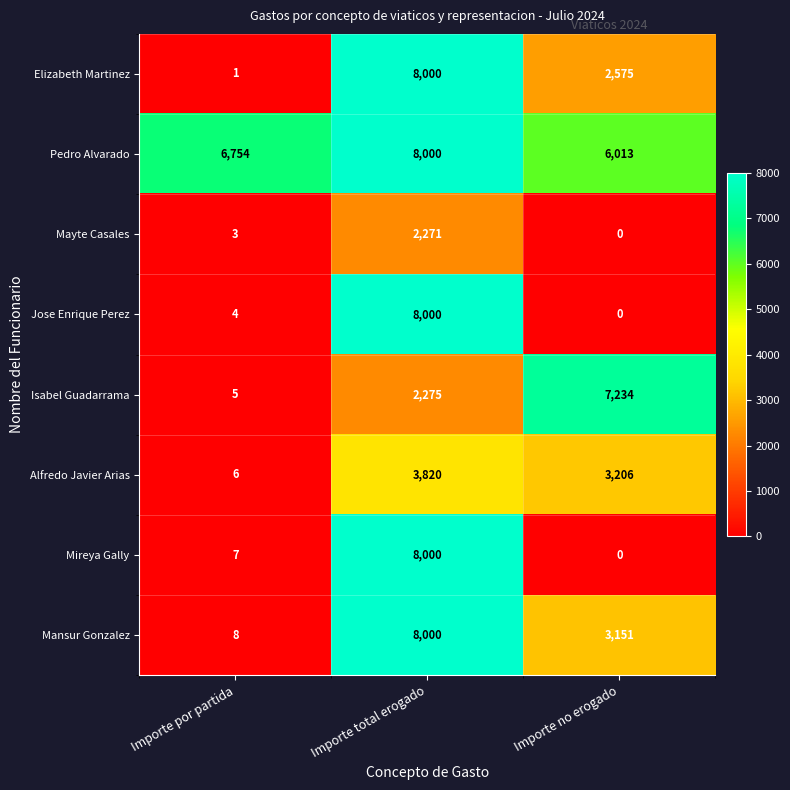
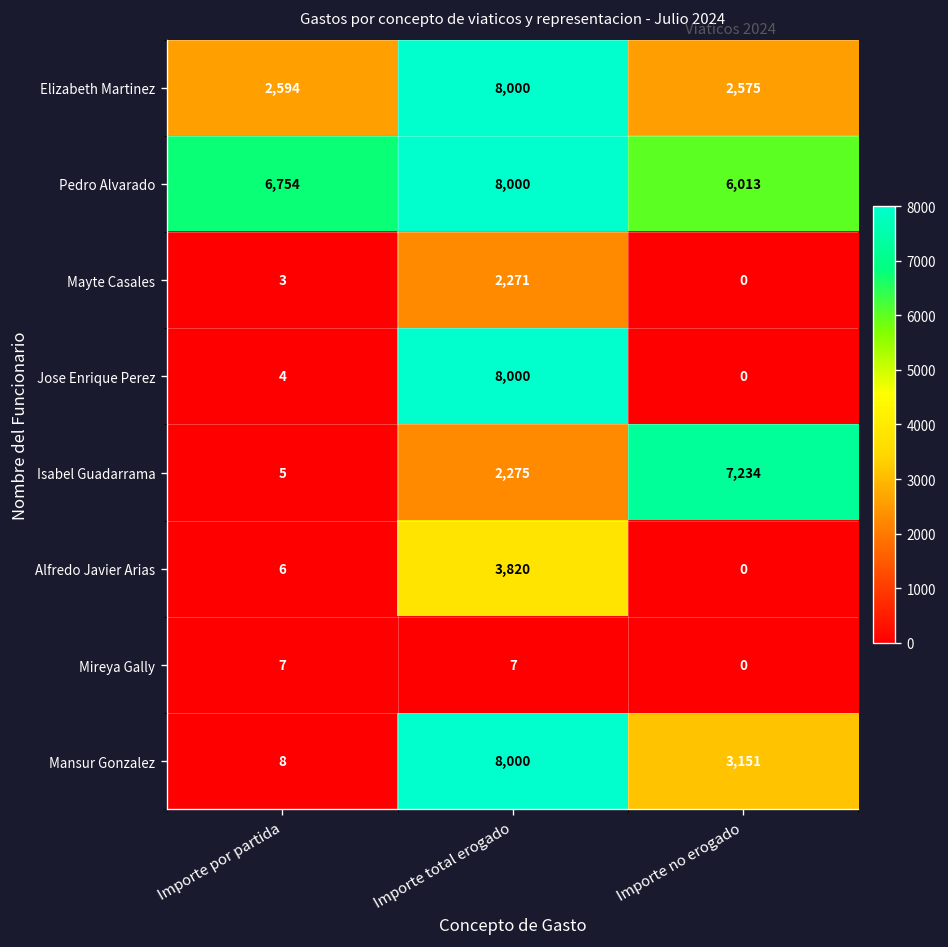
  {
    "Elizabeth Martinez": {
-     "Importe por partida": "1",
+     "Importe por partida": "2,594",
      "Importe total erogado": "8,000",
      "Importe no erogado": "2,575"
    },
    "Pedro Alvarado": {
      "Importe por partida": "6,754",
      "Importe total erogado": "8,000",
      "Importe no erogado": "6,013"
    },
    "Mayte Casales": {
      "Importe por partida": "3",
      "Importe total erogado": "2,271",
      "Importe no erogado": "0"
    },
    "Jose Enrique Perez": {
      "Importe por partida": "4",
      "Importe total erogado": "8,000",
      "Importe no erogado": "0"
    },
    "Isabel Guadarrama": {
      "Importe por partida": "5",
      "Importe total erogado": "2,275",
      "Importe no erogado": "7,234"
    },
    "Alfredo Javier Arias": {
      "Importe por partida": "6",
      "Importe total erogado": "3,820",
-     "Importe no erogado": "3,206"
+     "Importe no erogado": "0"
    },
    "Mireya Gally": {
      "Importe por partida": "7",
-     "Importe total erogado": "8,000",
+     "Importe total erogado": "7",
      "Importe no erogado": "0"
    },
    "Mansur Gonzalez": {
      "Importe por partida": "8",
      "Importe total erogado": "8,000",
      "Importe no erogado": "3,151"
    }
  }
